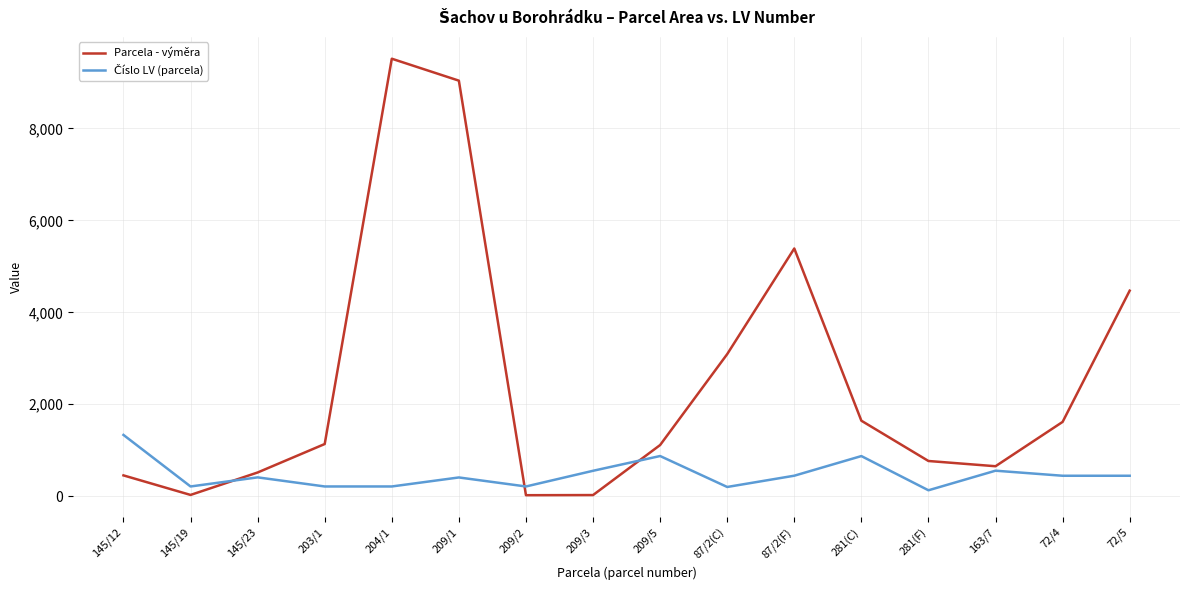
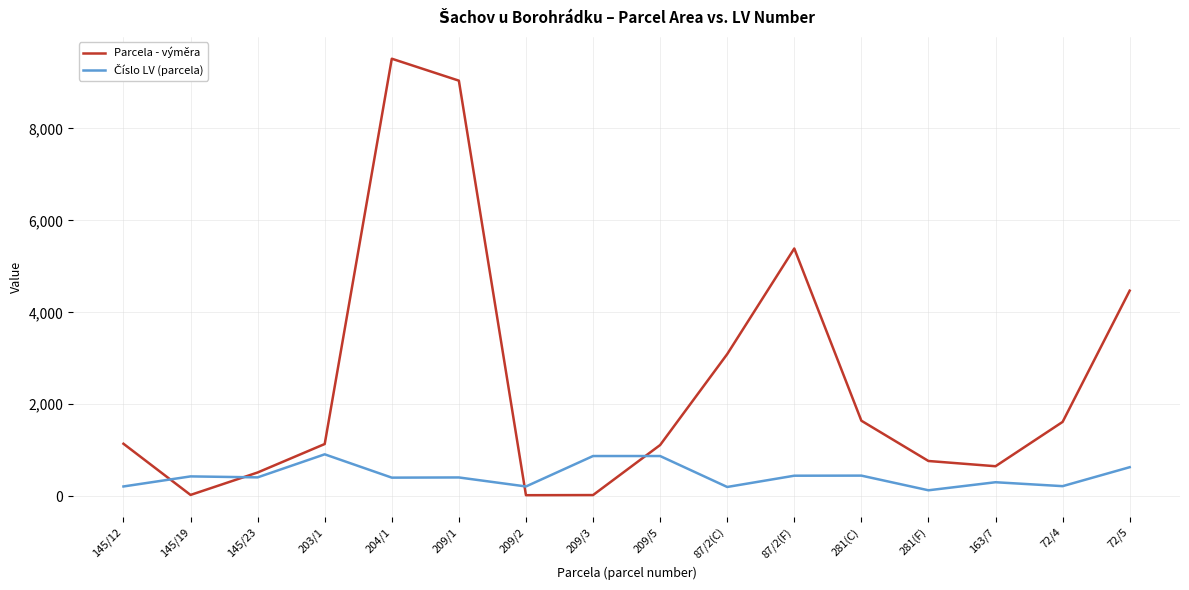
  {
    "Parcela - výměra": {
-     "145/12": "500",
+     "145/12": "1,100",
      "145/19": "0",
      "145/23": "500",
      "203/1": "1,100",
      "204/1": "9,500",
      "209/1": "9,000",
      "209/2": "0",
      "209/3": "0",
      "209/5": "1,100",
      "87/2(C)": "3,100",
      "87/2(F)": "5,400",
      "281(C)": "1,600",
      "281(F)": "800",
      "163/7": "700",
      "72/4": "1,600",
      "72/5": "4,500"
    },
    "Číslo LV (parcela)": {
-     "145/12": "1,300",
-     "145/19": "200",
+     "145/12": "200",
+     "145/19": "400",
      "145/23": "400",
-     "203/1": "200",
-     "204/1": "200",
+     "203/1": "900",
+     "204/1": "400",
      "209/1": "400",
      "209/2": "200",
-     "209/3": "600",
+     "209/3": "900",
      "209/5": "900",
      "87/2(C)": "200",
      "87/2(F)": "400",
-     "281(C)": "900",
+     "281(C)": "400",
      "281(F)": "100",
-     "163/7": "600",
-     "72/4": "400",
-     "72/5": "400"
+     "163/7": "300",
+     "72/4": "200",
+     "72/5": "600"
    }
  }
